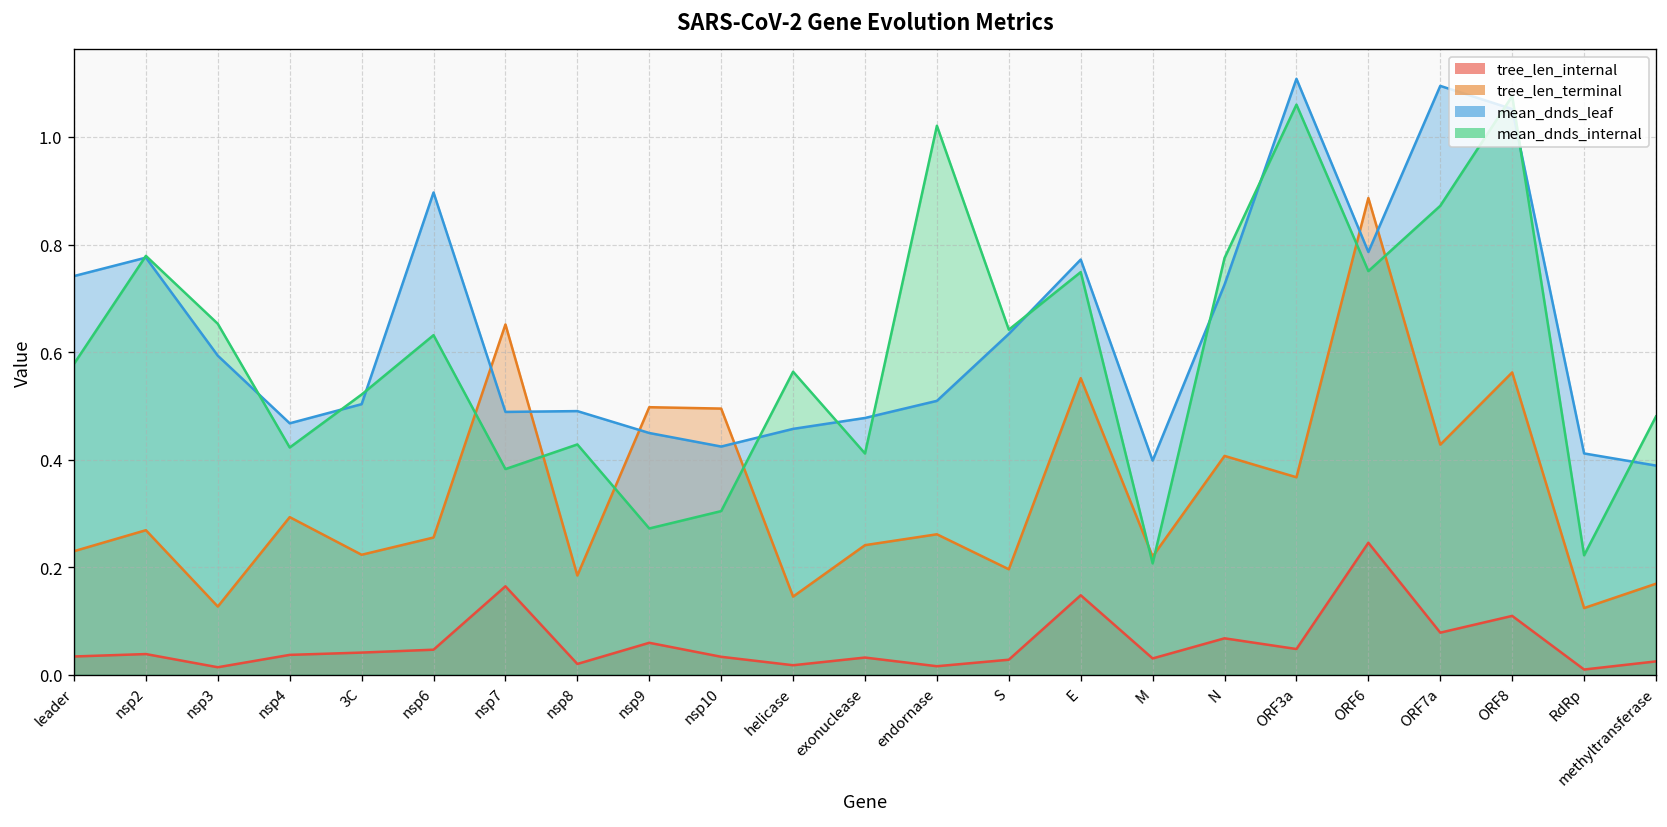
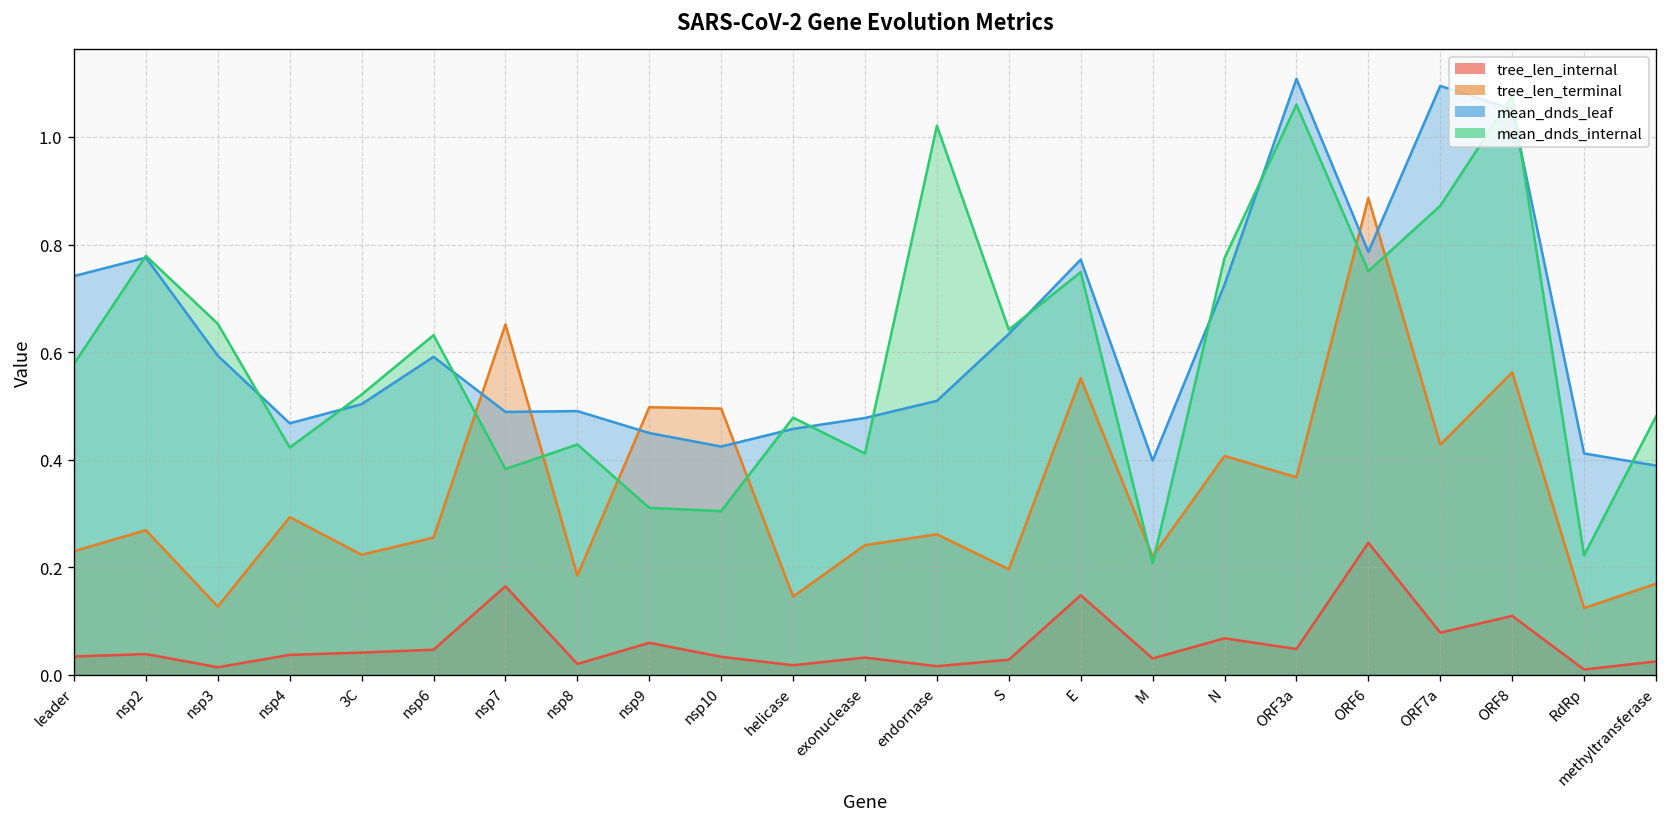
  {
    "mean_dnds_leaf": {
      "leader": 0.74,
      "nsp3": 0.59,
      "nsp4": 0.47,
      "3C": 0.50,
-     "nsp6": 0.90,
+     "nsp6": 0.59,
      "nsp7": 0.49,
      "nsp8": 0.49,
      "nsp9": 0.45,
      "nsp10": 0.42,
      "helicase": 0.46,
      "exonuclease": 0.48,
      "endornase": 0.51,
      "S": 0.63,
      "E": 0.77,
      "M": 0.40,
      "N": 0.73,
      "ORF3a": 1.11,
      "ORF6": 0.79,
      "ORF7a": 1.09,
      "RdRp": 0.41,
      "methyltransferase": 0.39
    },
    "mean_dnds_internal": {
      "leader": 0.58,
      "nsp3": 0.65,
      "nsp4": 0.42,
      "3C": 0.52,
      "nsp6": 0.63,
      "nsp7": 0.38,
      "nsp8": 0.43,
-     "nsp9": 0.27,
+     "nsp9": 0.31,
      "nsp10": 0.30,
-     "helicase": 0.56,
+     "helicase": 0.48,
      "exonuclease": 0.41,
      "endornase": 1.02,
      "S": 0.64,
      "E": 0.75,
      "M": 0.21,
      "N": 0.78,
      "ORF3a": 1.06,
      "ORF6": 0.75,
      "ORF7a": 0.87,
      "RdRp": 0.22,
      "methyltransferase": 0.48
    }
  }
